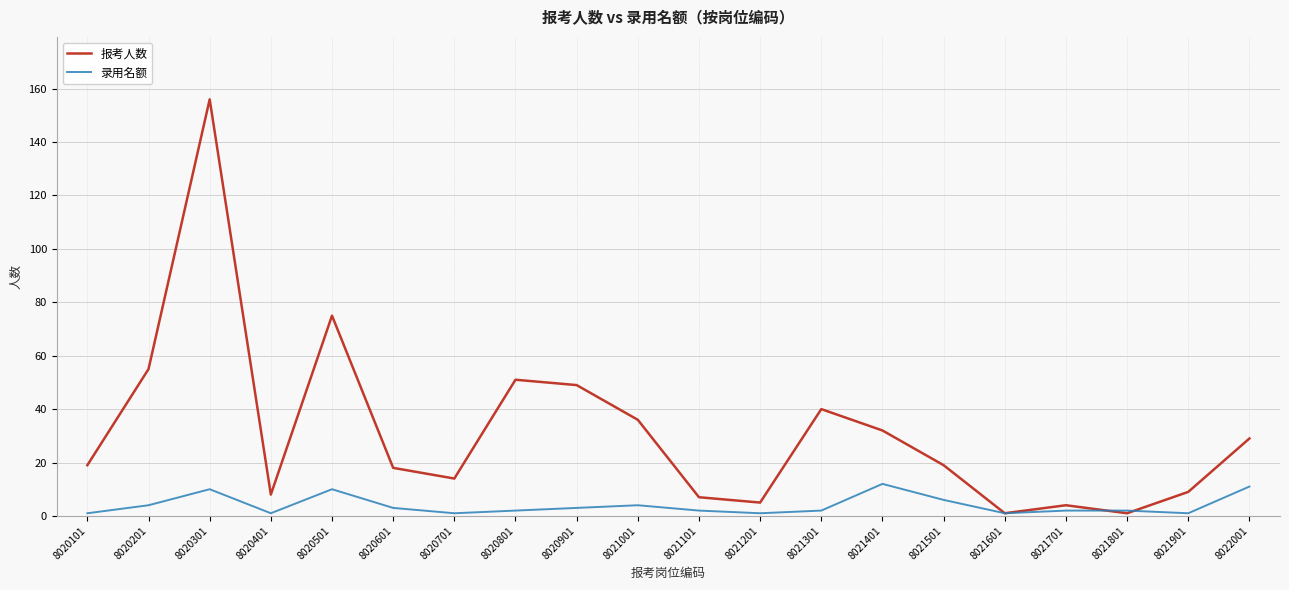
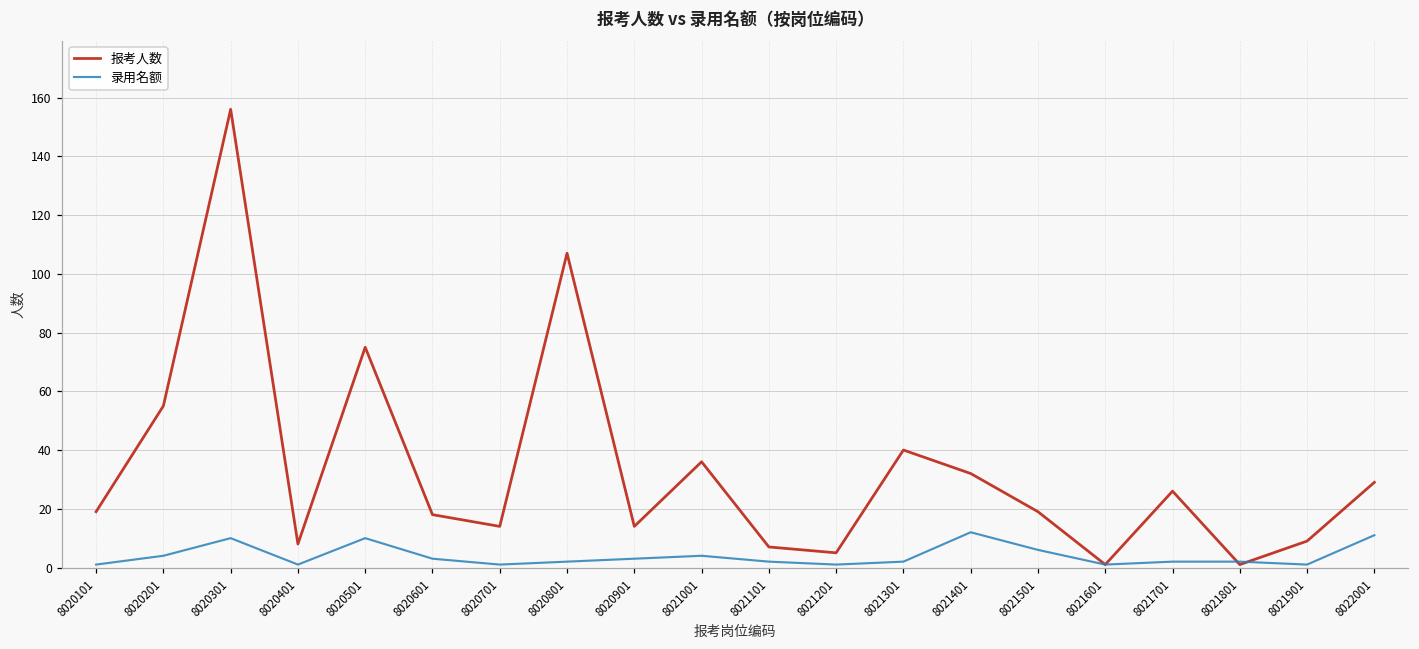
  {
    "报考人数": {
      "8020101": 19,
      "8020201": 55,
      "8020301": 156,
      "8020401": 8,
      "8020501": 75,
      "8020601": 18,
      "8020701": 14,
-     "8020801": 51,
-     "8020901": 49,
+     "8020801": 107,
+     "8020901": 14,
      "8021001": 36,
      "8021101": 7,
      "8021201": 5,
      "8021301": 40,
      "8021401": 32,
      "8021501": 19,
-     "8021701": 4,
+     "8021701": 26,
      "8021801": 1,
      "8021901": 9,
      "8022001": 29
    },
    "录用名额": {
      "8020101": 1,
      "8020201": 4,
      "8020301": 10,
      "8020401": 1,
      "8020501": 10,
      "8020601": 3,
      "8020701": 1,
      "8020801": 2,
      "8020901": 3,
      "8021001": 4,
      "8021101": 2,
      "8021201": 1,
      "8021301": 2,
      "8021401": 12,
      "8021501": 6,
      "8021701": 2,
      "8021801": 2,
      "8021901": 1,
      "8022001": 11
    }
  }
